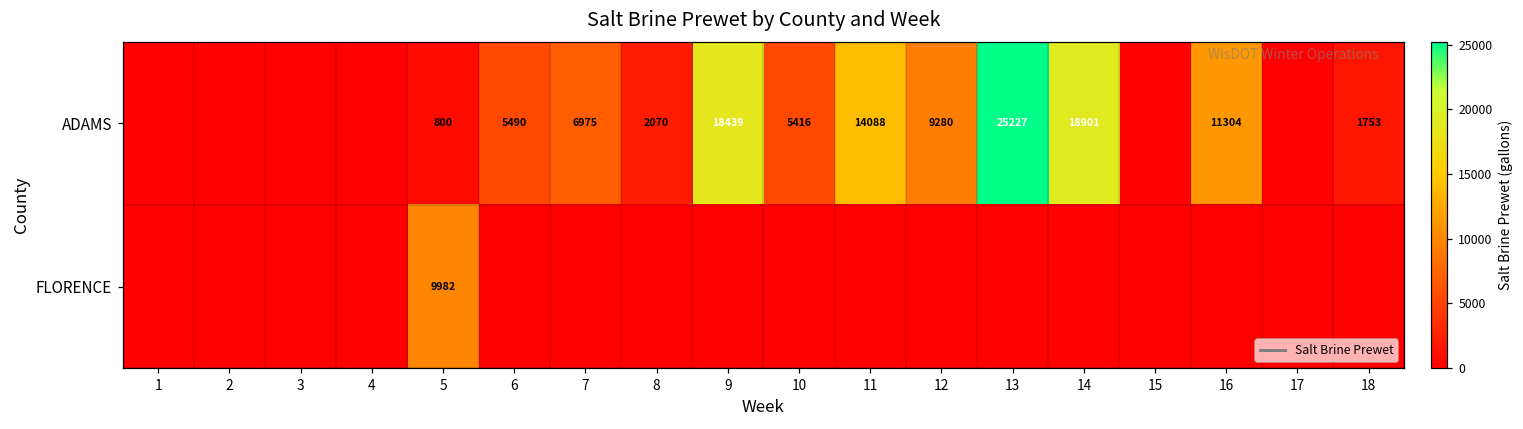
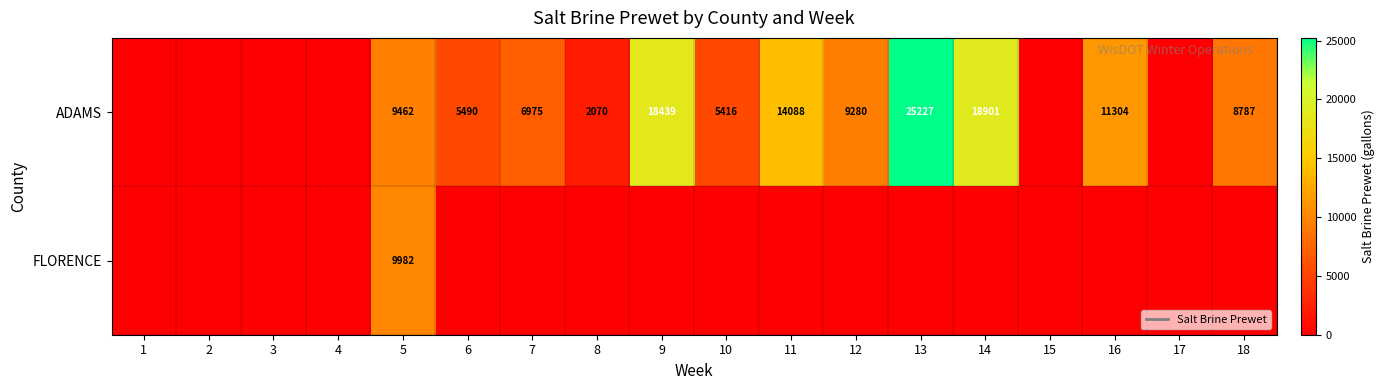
  {
    "ADAMS": {
-     "5": 800,
+     "5": 9462,
      "6": 5490,
      "7": 6975,
      "8": 2070,
      "9": 18439,
      "10": 5416,
      "11": 14088,
      "12": 9280,
      "13": 25227,
      "14": 18901,
      "16": 11304,
-     "18": 1753
+     "18": 8787
    },
    "FLORENCE": {
      "5": 9982
    }
  }
